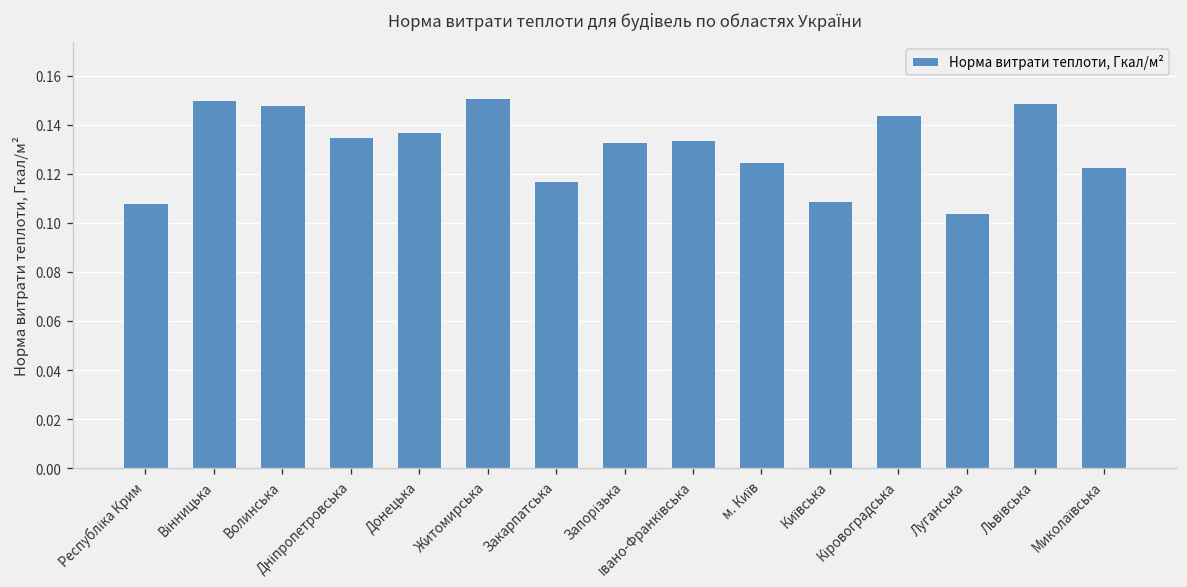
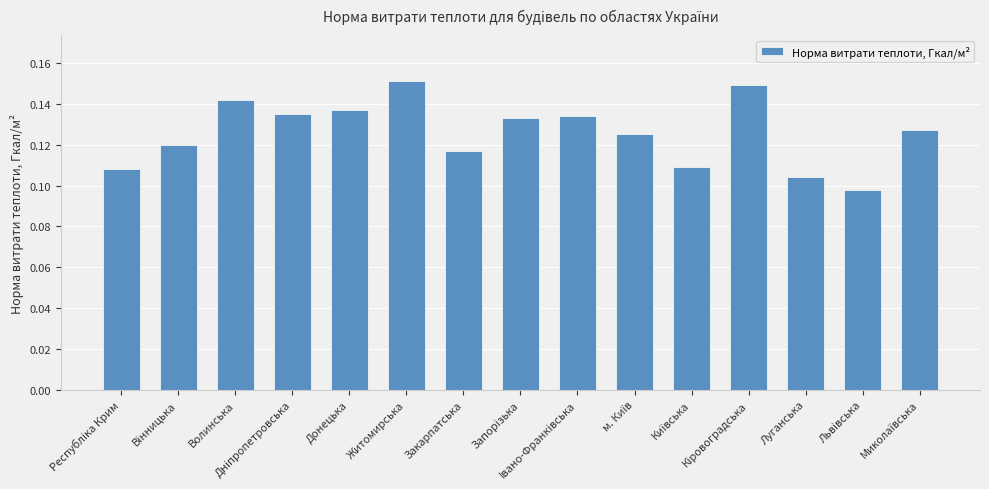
  {
    "Республіка Крим": 0.108,
-   "Вінницька": 0.15,
-   "Волинська": 0.148,
+   "Вінницька": 0.12,
+   "Волинська": 0.142,
    "Дніпропетровська": 0.135,
    "Донецька": 0.137,
    "Житомирська": 0.151,
    "Закарпатська": 0.117,
    "Запорізька": 0.133,
    "Івано-Франківська": 0.134,
    "м. Київ": 0.125,
    "Київська": 0.109,
-   "Кіровоградська": 0.144,
+   "Кіровоградська": 0.149,
    "Луганська": 0.104,
-   "Львівська": 0.149,
-   "Миколаївська": 0.123
+   "Львівська": 0.098,
+   "Миколаївська": 0.127
  }
